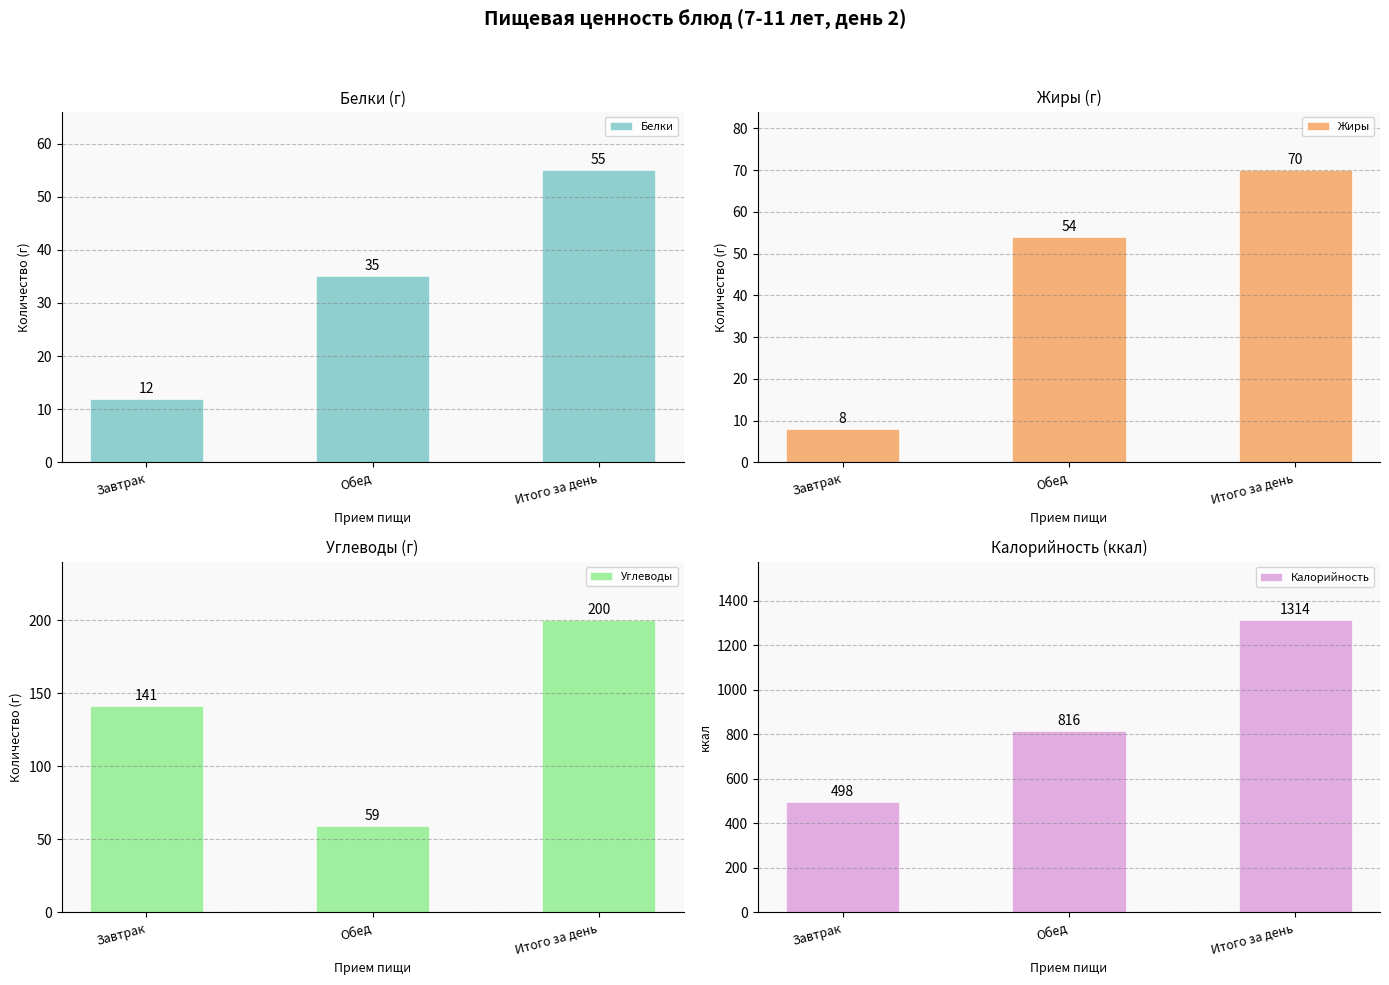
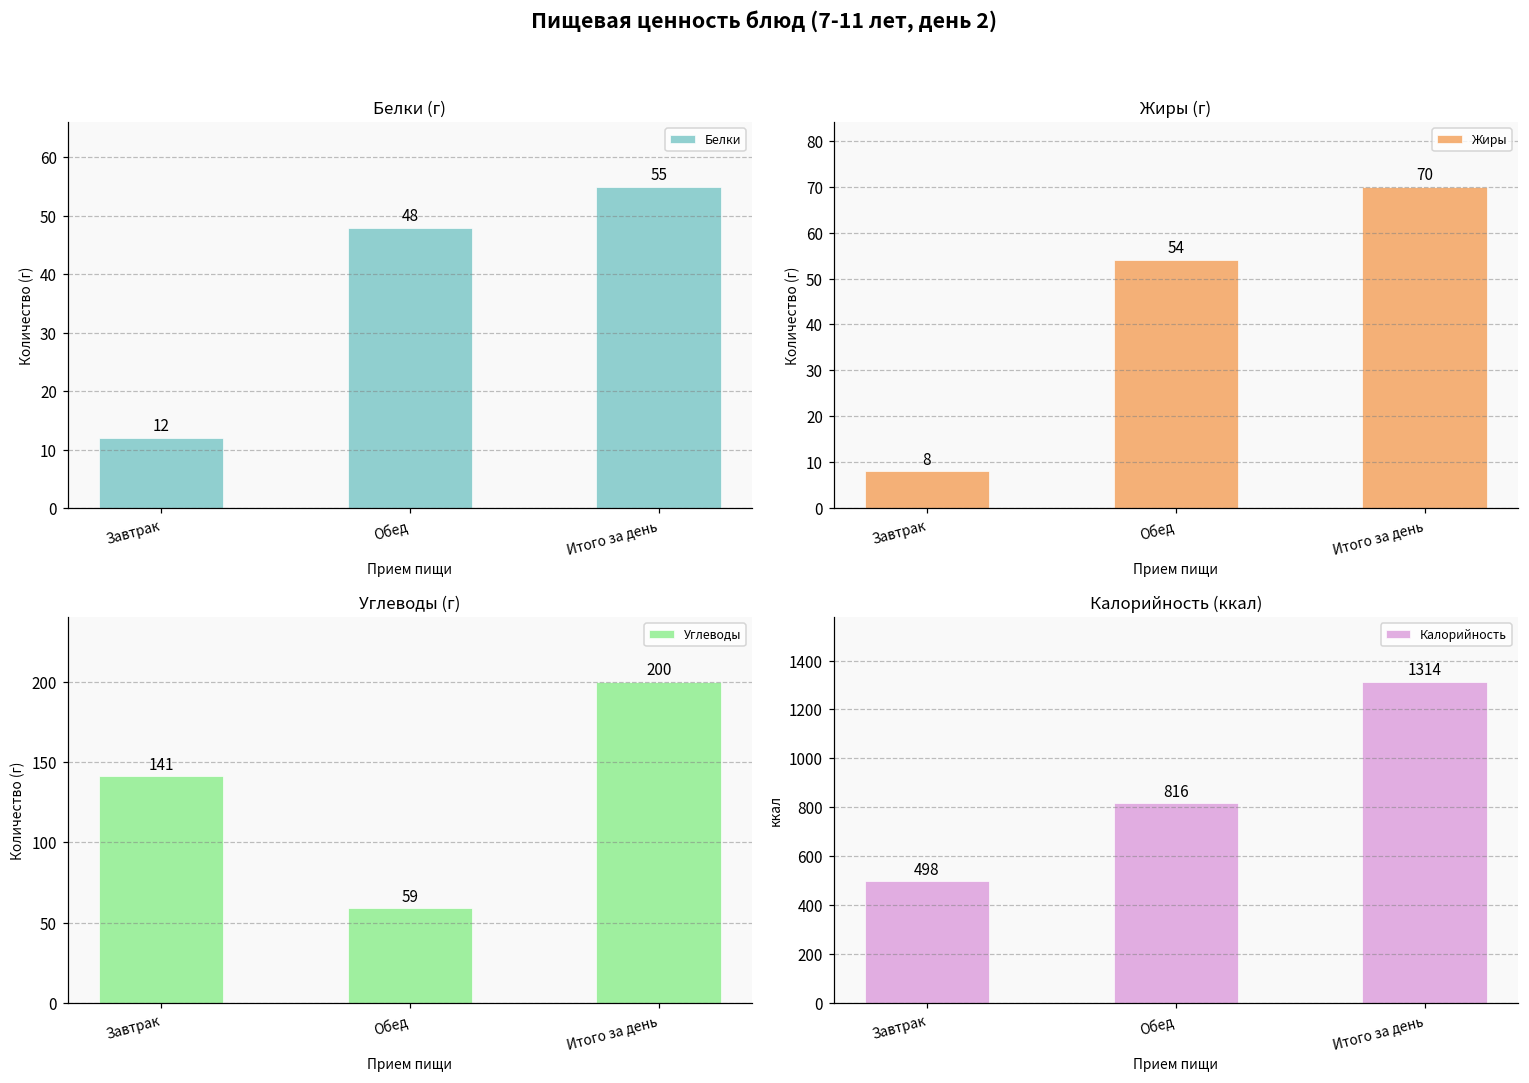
  {
    "Белки (г)": {
      "Завтрак": 12,
-     "Обед": 35,
+     "Обед": 48,
      "Итого за день": 55
    },
    "Жиры (г)": {
      "Завтрак": 8,
      "Обед": 54,
      "Итого за день": 70
    },
    "Углеводы (г)": {
      "Завтрак": 141,
      "Обед": 59,
      "Итого за день": 200
    },
    "Калорийность (ккал)": {
      "Завтрак": 498,
      "Обед": 816,
      "Итого за день": 1314
    }
  }
